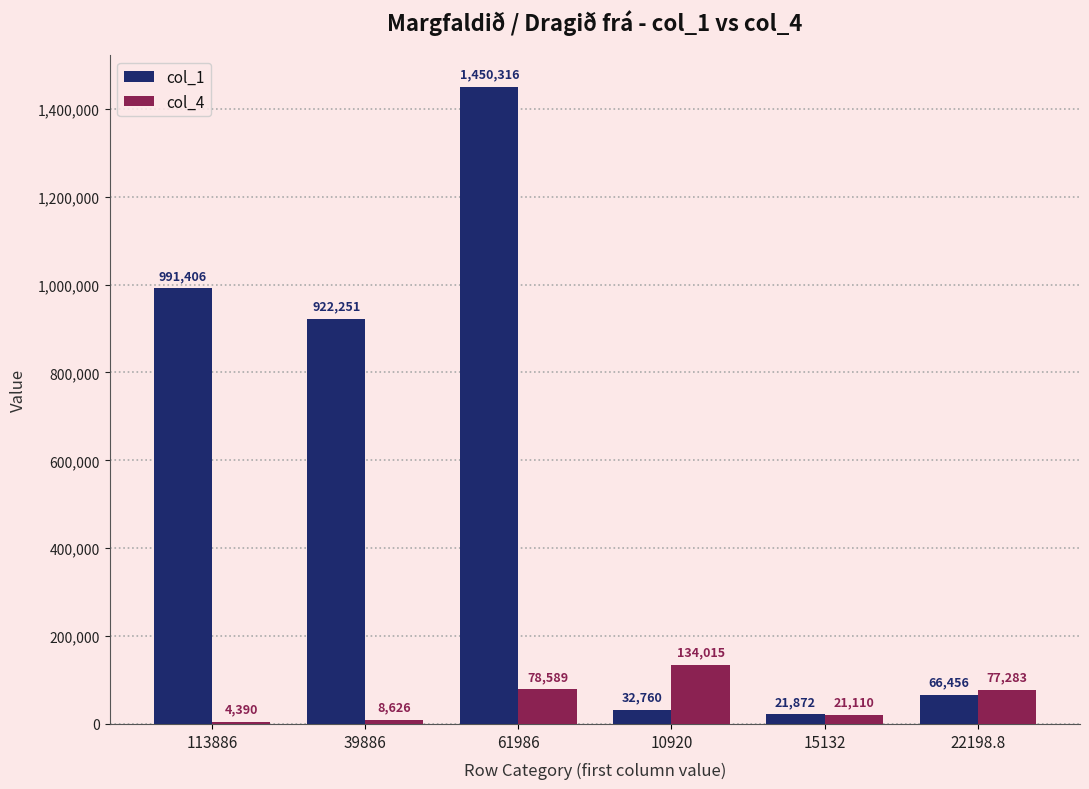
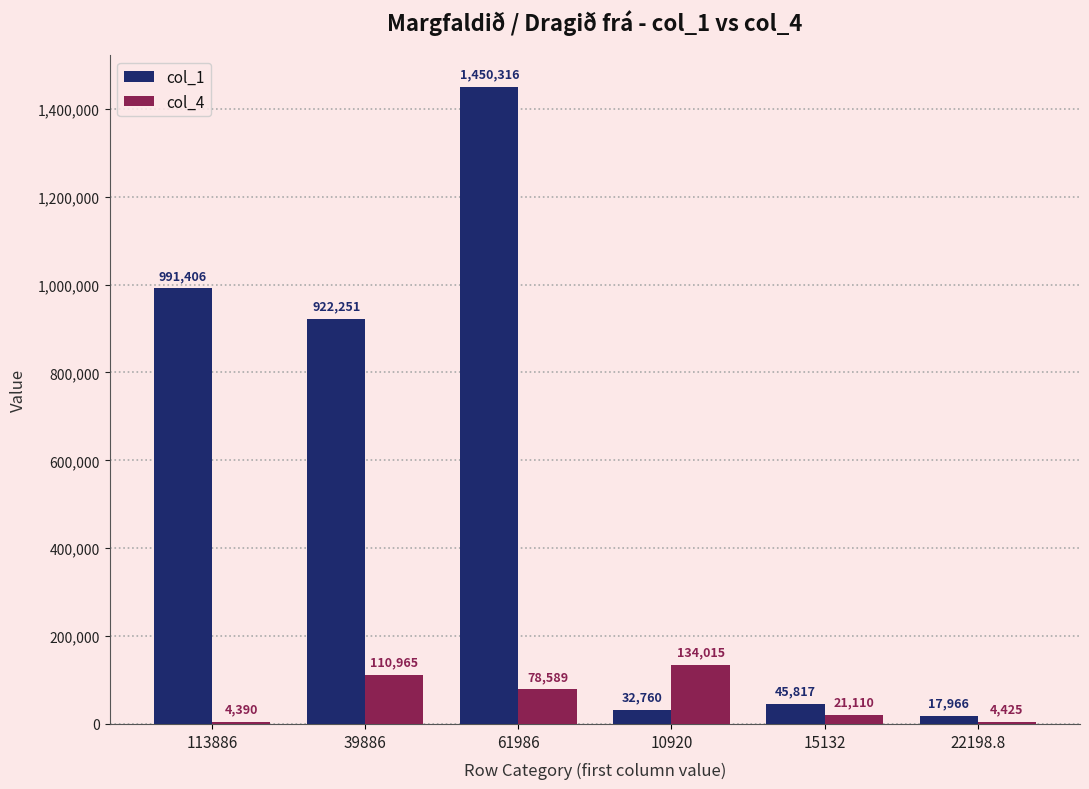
  {
    "col_1": {
      "113886": "991,406",
      "39886": "922,251",
      "61986": "1,450,316",
      "10920": "32,760",
-     "15132": "21,872",
-     "22198.8": "66,456"
+     "15132": "45,817",
+     "22198.8": "17,966"
    },
    "col_4": {
      "113886": "4,390",
-     "39886": "8,626",
+     "39886": "110,965",
      "61986": "78,589",
      "10920": "134,015",
      "15132": "21,110",
-     "22198.8": "77,283"
+     "22198.8": "4,425"
    }
  }
